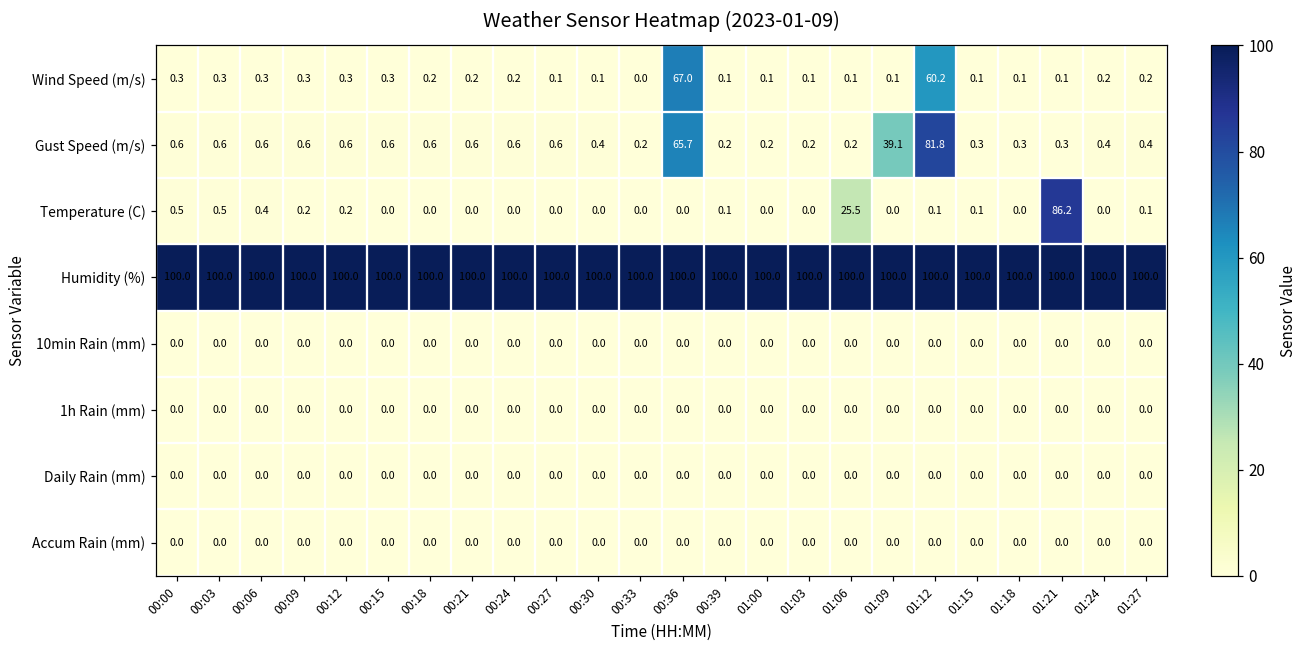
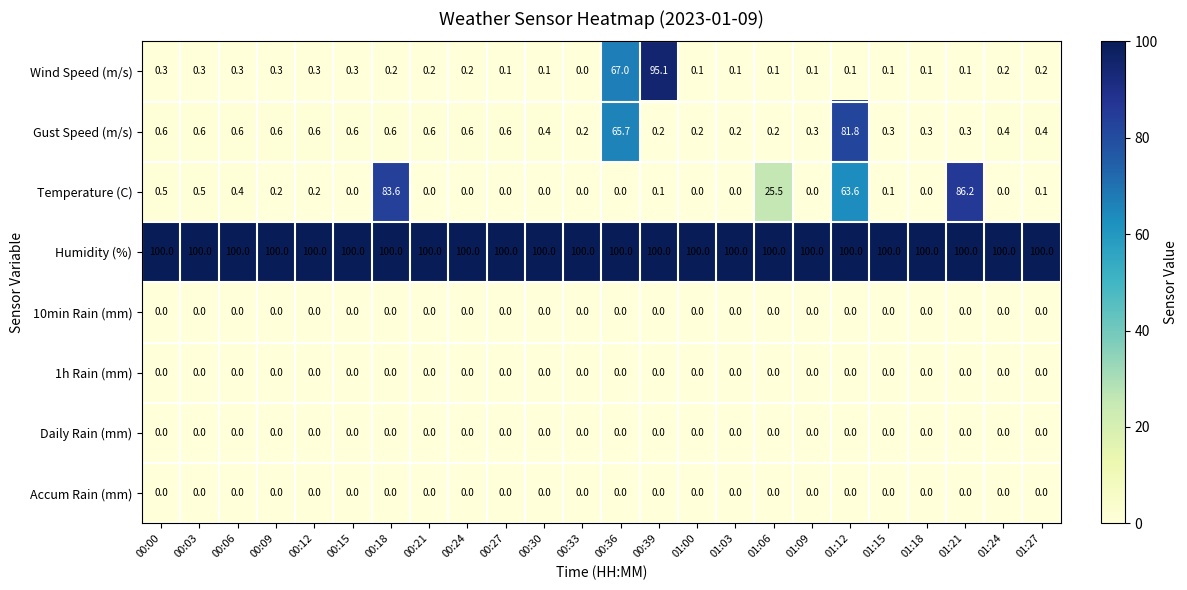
  {
    "Wind Speed (m/s)": {
      "00:00": 0.3,
      "00:03": 0.3,
      "00:06": 0.3,
      "00:09": 0.3,
      "00:12": 0.3,
      "00:15": 0.3,
      "00:18": 0.2,
      "00:21": 0.2,
      "00:24": 0.2,
      "00:27": 0.1,
      "00:30": 0.1,
      "00:33": 0.0,
      "00:36": 67.0,
-     "00:39": 0.1,
+     "00:39": 95.1,
      "01:00": 0.1,
      "01:03": 0.1,
      "01:06": 0.1,
      "01:09": 0.1,
-     "01:12": 60.2,
+     "01:12": 0.1,
      "01:15": 0.1,
      "01:18": 0.1,
      "01:21": 0.1,
      "01:24": 0.2,
      "01:27": 0.2
    },
    "Gust Speed (m/s)": {
      "00:00": 0.6,
      "00:03": 0.6,
      "00:06": 0.6,
      "00:09": 0.6,
      "00:12": 0.6,
      "00:15": 0.6,
      "00:18": 0.6,
      "00:21": 0.6,
      "00:24": 0.6,
      "00:27": 0.6,
      "00:30": 0.4,
      "00:33": 0.2,
      "00:36": 65.7,
      "00:39": 0.2,
      "01:00": 0.2,
      "01:03": 0.2,
      "01:06": 0.2,
-     "01:09": 39.1,
+     "01:09": 0.3,
      "01:12": 81.8,
      "01:15": 0.3,
      "01:18": 0.3,
      "01:21": 0.3,
      "01:24": 0.4,
      "01:27": 0.4
    },
    "Temperature (C)": {
      "00:00": 0.5,
      "00:03": 0.5,
      "00:06": 0.4,
      "00:09": 0.2,
      "00:12": 0.2,
      "00:15": 0.0,
-     "00:18": 0.0,
+     "00:18": 83.6,
      "00:21": 0.0,
      "00:24": 0.0,
      "00:27": 0.0,
      "00:30": 0.0,
      "00:33": 0.0,
      "00:36": 0.0,
      "00:39": 0.1,
      "01:00": 0.0,
      "01:03": 0.0,
      "01:06": 25.5,
      "01:09": 0.0,
-     "01:12": 0.1,
+     "01:12": 63.6,
      "01:15": 0.1,
      "01:18": 0.0,
      "01:21": 86.2,
      "01:24": 0.0,
      "01:27": 0.1
    },
    "Humidity (%)": {
      "00:00": 100.0,
      "00:03": 100.0,
      "00:06": 100.0,
      "00:09": 100.0,
      "00:12": 100.0,
      "00:15": 100.0,
      "00:18": 100.0,
      "00:21": 100.0,
      "00:24": 100.0,
      "00:27": 100.0,
      "00:30": 100.0,
      "00:33": 100.0,
      "00:36": 100.0,
      "00:39": 100.0,
      "01:00": 100.0,
      "01:03": 100.0,
      "01:06": 100.0,
      "01:09": 100.0,
      "01:12": 100.0,
      "01:15": 100.0,
      "01:18": 100.0,
      "01:21": 100.0,
      "01:24": 100.0,
      "01:27": 100.0
    },
    "10min Rain (mm)": {
      "00:00": 0.0,
      "00:03": 0.0,
      "00:06": 0.0,
      "00:09": 0.0,
      "00:12": 0.0,
      "00:15": 0.0,
      "00:18": 0.0,
      "00:21": 0.0,
      "00:24": 0.0,
      "00:27": 0.0,
      "00:30": 0.0,
      "00:33": 0.0,
      "00:36": 0.0,
      "00:39": 0.0,
      "01:00": 0.0,
      "01:03": 0.0,
      "01:06": 0.0,
      "01:09": 0.0,
      "01:12": 0.0,
      "01:15": 0.0,
      "01:18": 0.0,
      "01:21": 0.0,
      "01:24": 0.0,
      "01:27": 0.0
    },
    "1h Rain (mm)": {
      "00:00": 0.0,
      "00:03": 0.0,
      "00:06": 0.0,
      "00:09": 0.0,
      "00:12": 0.0,
      "00:15": 0.0,
      "00:18": 0.0,
      "00:21": 0.0,
      "00:24": 0.0,
      "00:27": 0.0,
      "00:30": 0.0,
      "00:33": 0.0,
      "00:36": 0.0,
      "00:39": 0.0,
      "01:00": 0.0,
      "01:03": 0.0,
      "01:06": 0.0,
      "01:09": 0.0,
      "01:12": 0.0,
      "01:15": 0.0,
      "01:18": 0.0,
      "01:21": 0.0,
      "01:24": 0.0,
      "01:27": 0.0
    },
    "Daily Rain (mm)": {
      "00:00": 0.0,
      "00:03": 0.0,
      "00:06": 0.0,
      "00:09": 0.0,
      "00:12": 0.0,
      "00:15": 0.0,
      "00:18": 0.0,
      "00:21": 0.0,
      "00:24": 0.0,
      "00:27": 0.0,
      "00:30": 0.0,
      "00:33": 0.0,
      "00:36": 0.0,
      "00:39": 0.0,
      "01:00": 0.0,
      "01:03": 0.0,
      "01:06": 0.0,
      "01:09": 0.0,
      "01:12": 0.0,
      "01:15": 0.0,
      "01:18": 0.0,
      "01:21": 0.0,
      "01:24": 0.0,
      "01:27": 0.0
    },
    "Accum Rain (mm)": {
      "00:00": 0.0,
      "00:03": 0.0,
      "00:06": 0.0,
      "00:09": 0.0,
      "00:12": 0.0,
      "00:15": 0.0,
      "00:18": 0.0,
      "00:21": 0.0,
      "00:24": 0.0,
      "00:27": 0.0,
      "00:30": 0.0,
      "00:33": 0.0,
      "00:36": 0.0,
      "00:39": 0.0,
      "01:00": 0.0,
      "01:03": 0.0,
      "01:06": 0.0,
      "01:09": 0.0,
      "01:12": 0.0,
      "01:15": 0.0,
      "01:18": 0.0,
      "01:21": 0.0,
      "01:24": 0.0,
      "01:27": 0.0
    }
  }
